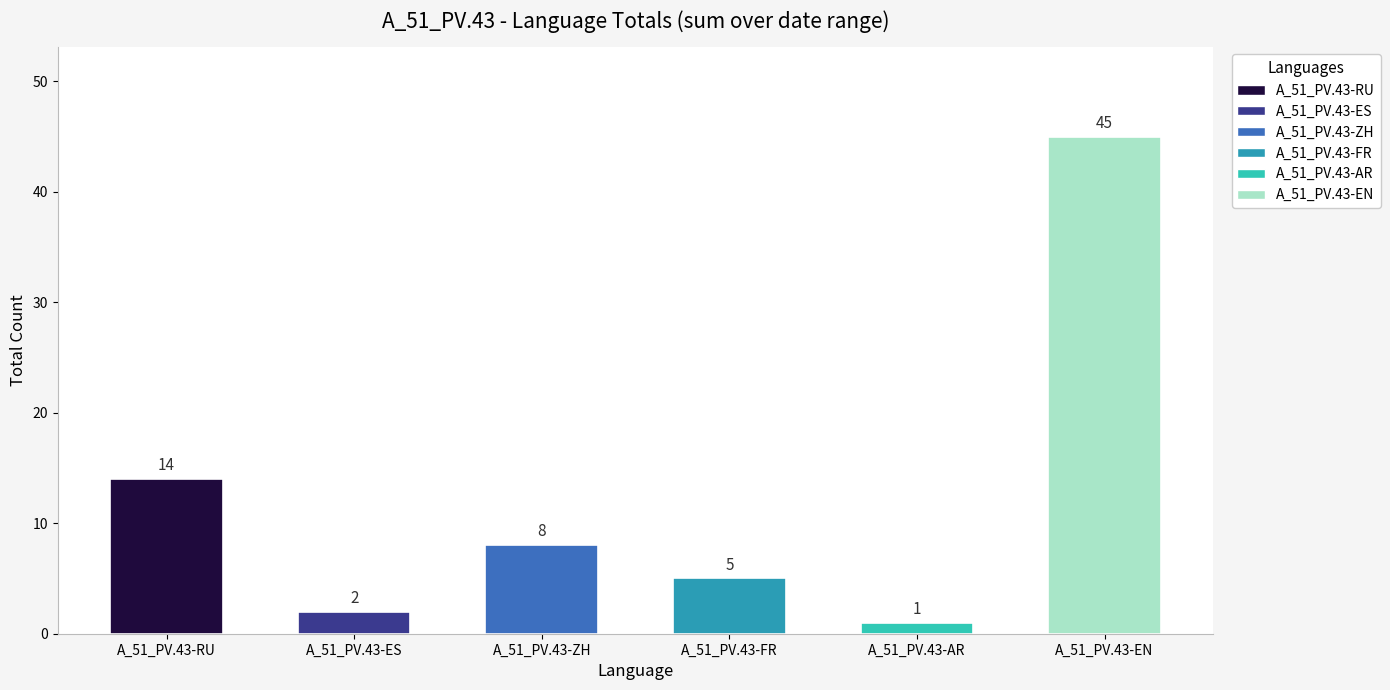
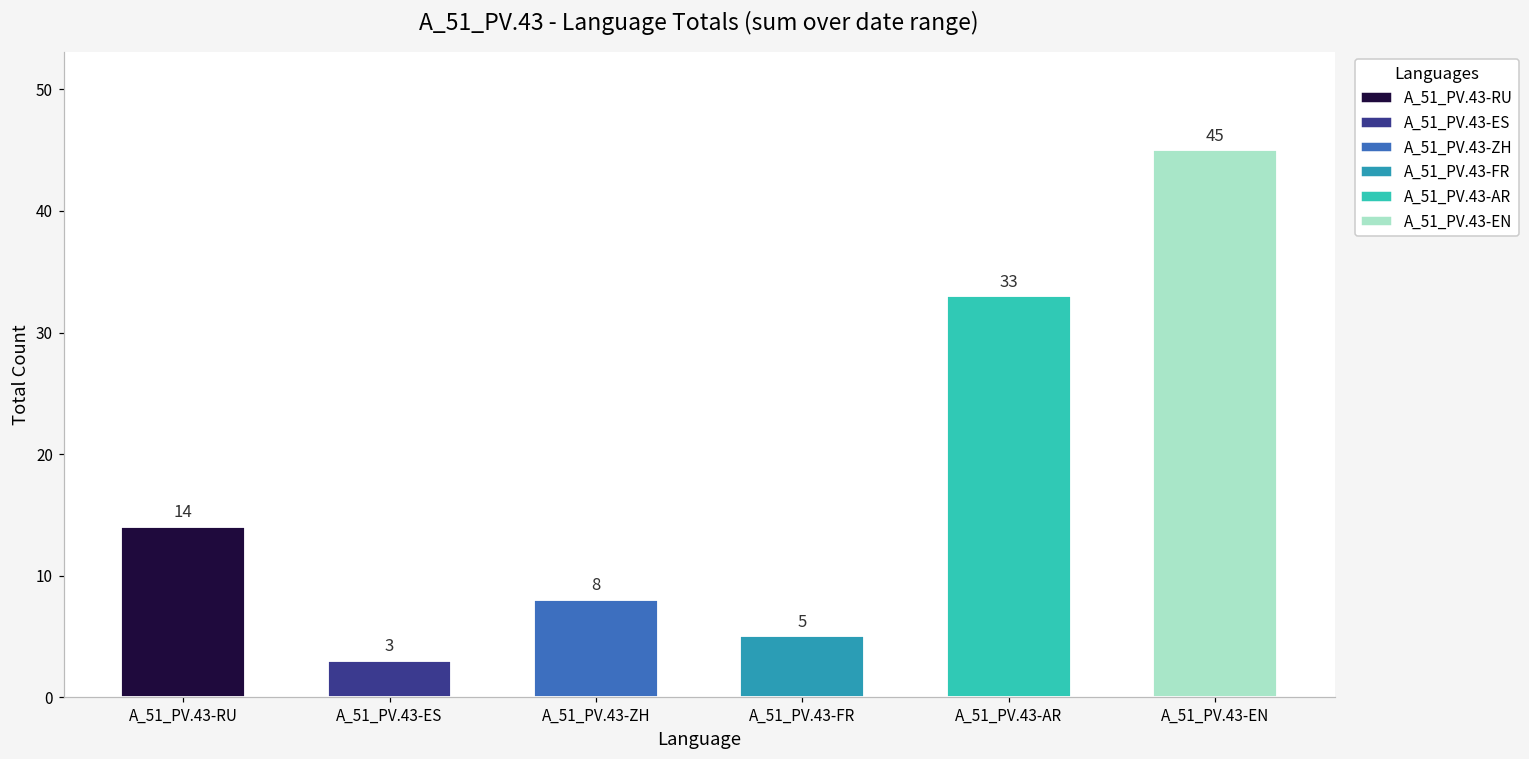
  {
    "A_51_PV.43-RU": 14,
-   "A_51_PV.43-ES": 2,
+   "A_51_PV.43-ES": 3,
    "A_51_PV.43-ZH": 8,
    "A_51_PV.43-FR": 5,
-   "A_51_PV.43-AR": 1,
+   "A_51_PV.43-AR": 33,
    "A_51_PV.43-EN": 45
  }
